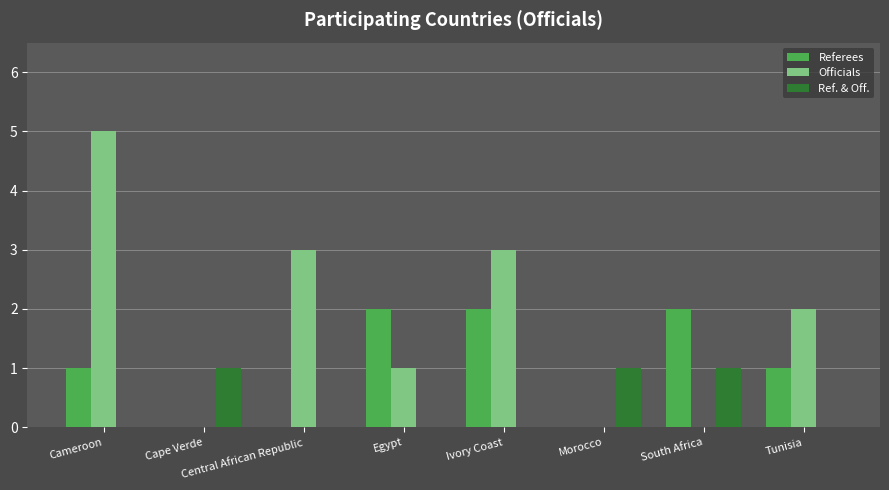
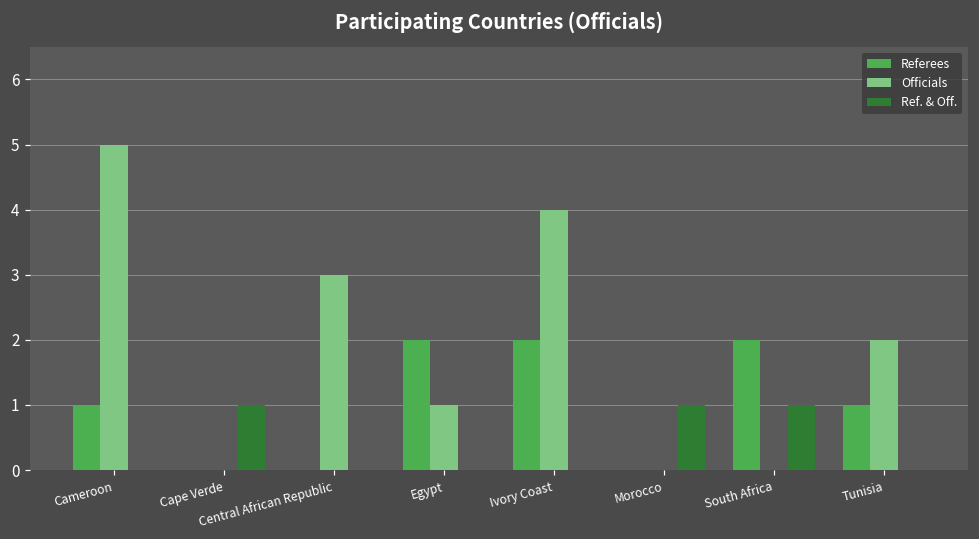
  {
    "Referees": {
      "Cameroon": 1,
      "Cape Verde": 0,
      "Central African Republic": 0,
      "Egypt": 2,
      "Ivory Coast": 2,
      "Morocco": 0,
      "South Africa": 2,
      "Tunisia": 1
    },
    "Officials": {
      "Cameroon": 5,
      "Cape Verde": 0,
      "Central African Republic": 3,
      "Egypt": 1,
-     "Ivory Coast": 3,
+     "Ivory Coast": 4,
      "Morocco": 0,
      "South Africa": 0,
      "Tunisia": 2
    },
    "Ref. & Off.": {
      "Cameroon": 0,
      "Cape Verde": 1,
      "Central African Republic": 0,
      "Egypt": 0,
      "Ivory Coast": 0,
      "Morocco": 1,
      "South Africa": 1,
      "Tunisia": 0
    }
  }
